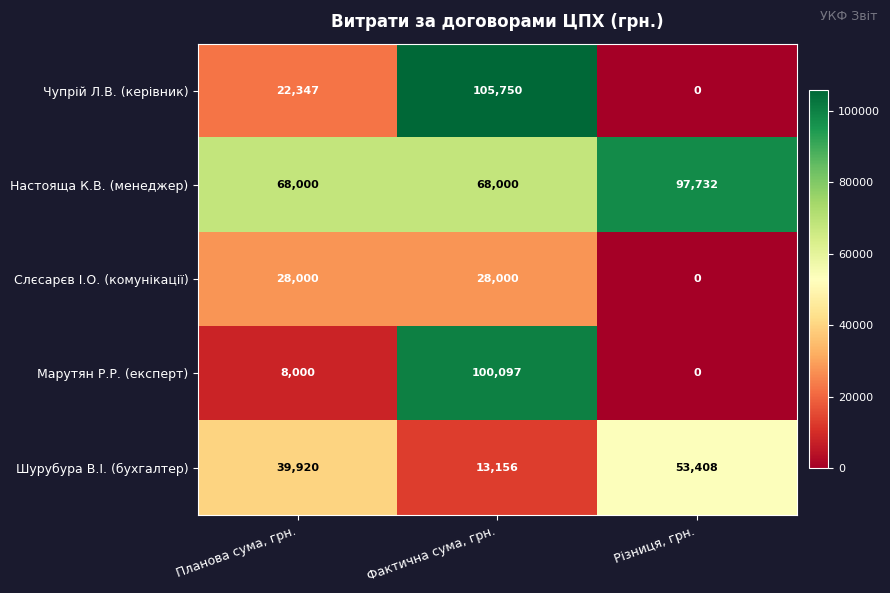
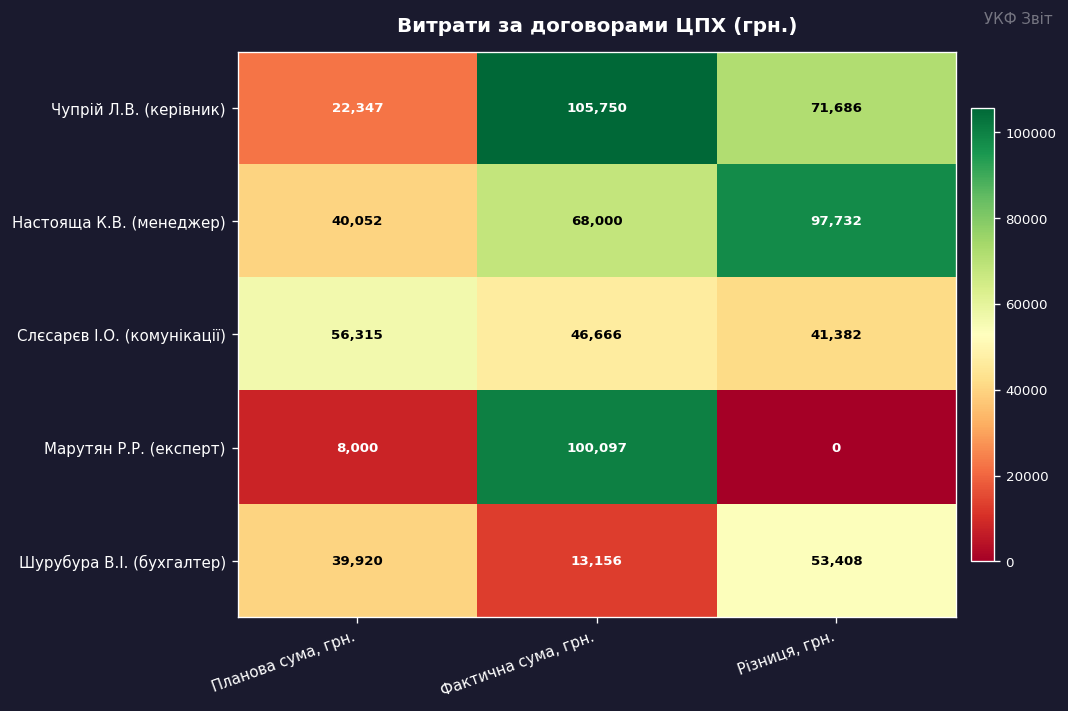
  {
    "Чупрій Л.В. (керівник)": {
      "Планова сума, грн.": "22,347",
      "Фактична сума, грн.": "105,750",
-     "Різниця, грн.": "0"
+     "Різниця, грн.": "71,686"
    },
    "Настояща К.В. (менеджер)": {
-     "Планова сума, грн.": "68,000",
+     "Планова сума, грн.": "40,052",
      "Фактична сума, грн.": "68,000",
      "Різниця, грн.": "97,732"
    },
    "Слєсарєв І.О. (комунікації)": {
-     "Планова сума, грн.": "28,000",
-     "Фактична сума, грн.": "28,000",
-     "Різниця, грн.": "0"
+     "Планова сума, грн.": "56,315",
+     "Фактична сума, грн.": "46,666",
+     "Різниця, грн.": "41,382"
    },
    "Марутян Р.Р. (експерт)": {
      "Планова сума, грн.": "8,000",
      "Фактична сума, грн.": "100,097",
      "Різниця, грн.": "0"
    },
    "Шурубура В.І. (бухгалтер)": {
      "Планова сума, грн.": "39,920",
      "Фактична сума, грн.": "13,156",
      "Різниця, грн.": "53,408"
    }
  }
